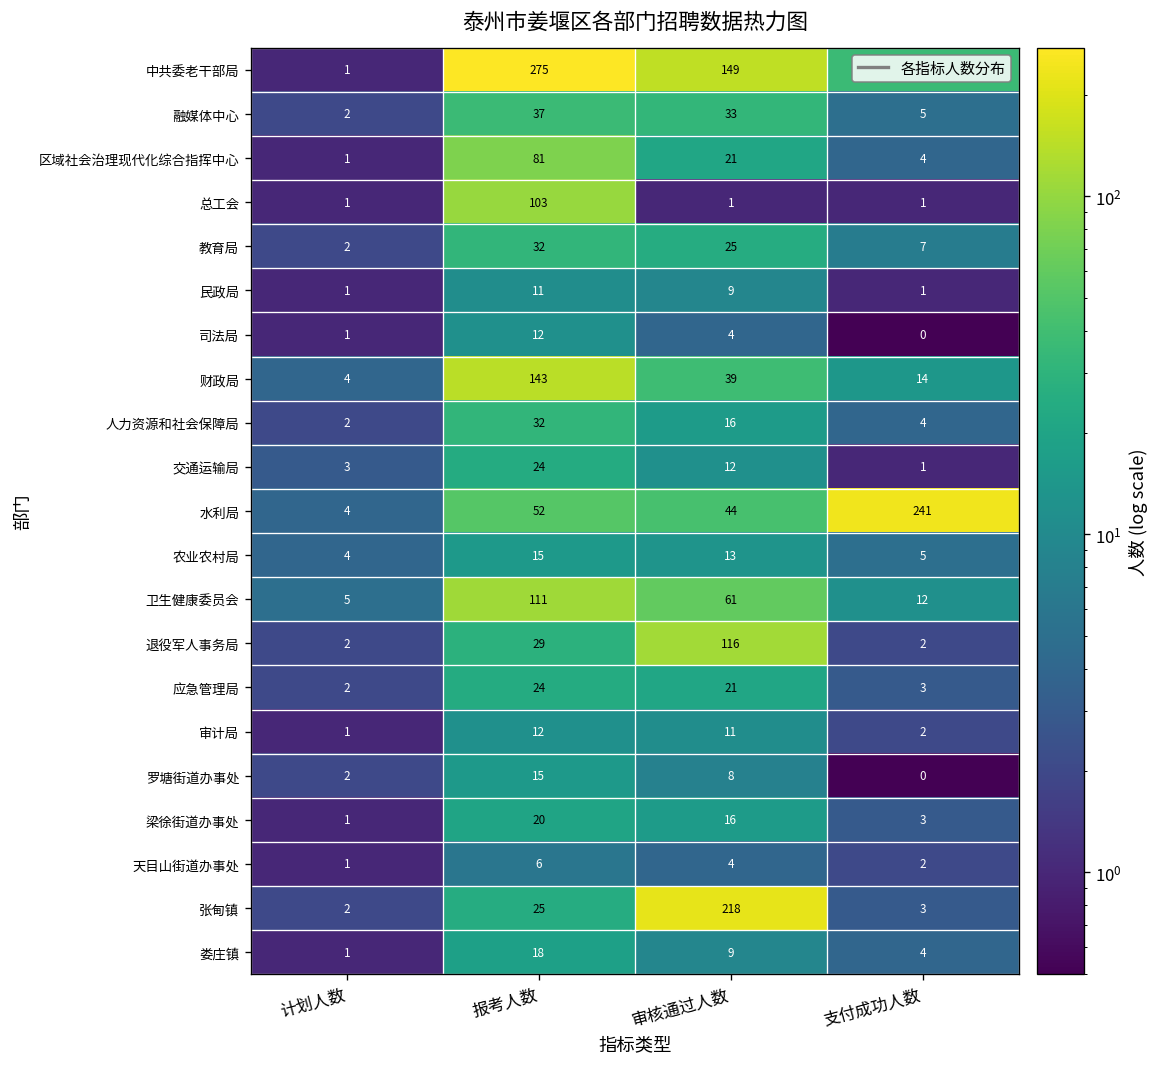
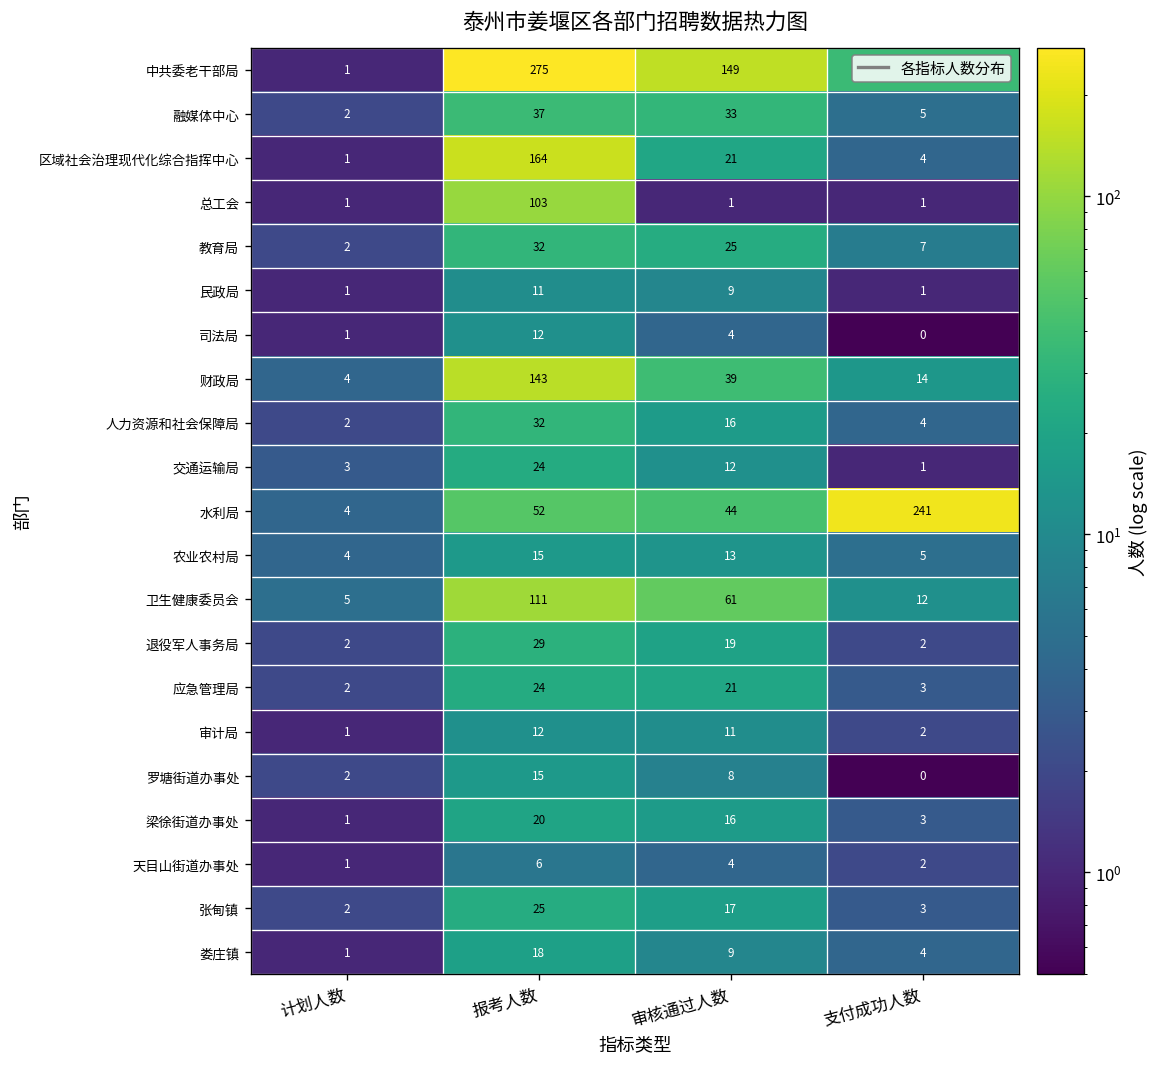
  {
    "中共委老干部局": {
      "计划人数": 1,
      "报考人数": 275,
      "审核通过人数": 149
    },
    "融媒体中心": {
      "计划人数": 2,
      "报考人数": 37,
      "审核通过人数": 33,
      "支付成功人数": 5
    },
    "区域社会治理现代化综合指挥中心": {
      "计划人数": 1,
-     "报考人数": 81,
+     "报考人数": 164,
      "审核通过人数": 21,
      "支付成功人数": 4
    },
    "总工会": {
      "计划人数": 1,
      "报考人数": 103,
      "审核通过人数": 1,
      "支付成功人数": 1
    },
    "教育局": {
      "计划人数": 2,
      "报考人数": 32,
      "审核通过人数": 25,
      "支付成功人数": 7
    },
    "民政局": {
      "计划人数": 1,
      "报考人数": 11,
      "审核通过人数": 9,
      "支付成功人数": 1
    },
    "司法局": {
      "计划人数": 1,
      "报考人数": 12,
      "审核通过人数": 4,
      "支付成功人数": 0
    },
    "财政局": {
      "计划人数": 4,
      "报考人数": 143,
      "审核通过人数": 39,
      "支付成功人数": 14
    },
    "人力资源和社会保障局": {
      "计划人数": 2,
      "报考人数": 32,
      "审核通过人数": 16,
      "支付成功人数": 4
    },
    "交通运输局": {
      "计划人数": 3,
      "报考人数": 24,
      "审核通过人数": 12,
      "支付成功人数": 1
    },
    "水利局": {
      "计划人数": 4,
      "报考人数": 52,
      "审核通过人数": 44,
      "支付成功人数": 241
    },
    "农业农村局": {
      "计划人数": 4,
      "报考人数": 15,
      "审核通过人数": 13,
      "支付成功人数": 5
    },
    "卫生健康委员会": {
      "计划人数": 5,
      "报考人数": 111,
      "审核通过人数": 61,
      "支付成功人数": 12
    },
    "退役军人事务局": {
      "计划人数": 2,
      "报考人数": 29,
-     "审核通过人数": 116,
+     "审核通过人数": 19,
      "支付成功人数": 2
    },
    "应急管理局": {
      "计划人数": 2,
      "报考人数": 24,
      "审核通过人数": 21,
      "支付成功人数": 3
    },
    "审计局": {
      "计划人数": 1,
      "报考人数": 12,
      "审核通过人数": 11,
      "支付成功人数": 2
    },
    "罗塘街道办事处": {
      "计划人数": 2,
      "报考人数": 15,
      "审核通过人数": 8,
      "支付成功人数": 0
    },
    "梁徐街道办事处": {
      "计划人数": 1,
      "报考人数": 20,
      "审核通过人数": 16,
      "支付成功人数": 3
    },
    "天目山街道办事处": {
      "计划人数": 1,
      "报考人数": 6,
      "审核通过人数": 4,
      "支付成功人数": 2
    },
    "张甸镇": {
      "计划人数": 2,
      "报考人数": 25,
-     "审核通过人数": 218,
+     "审核通过人数": 17,
      "支付成功人数": 3
    },
    "娄庄镇": {
      "计划人数": 1,
      "报考人数": 18,
      "审核通过人数": 9,
      "支付成功人数": 4
    }
  }
